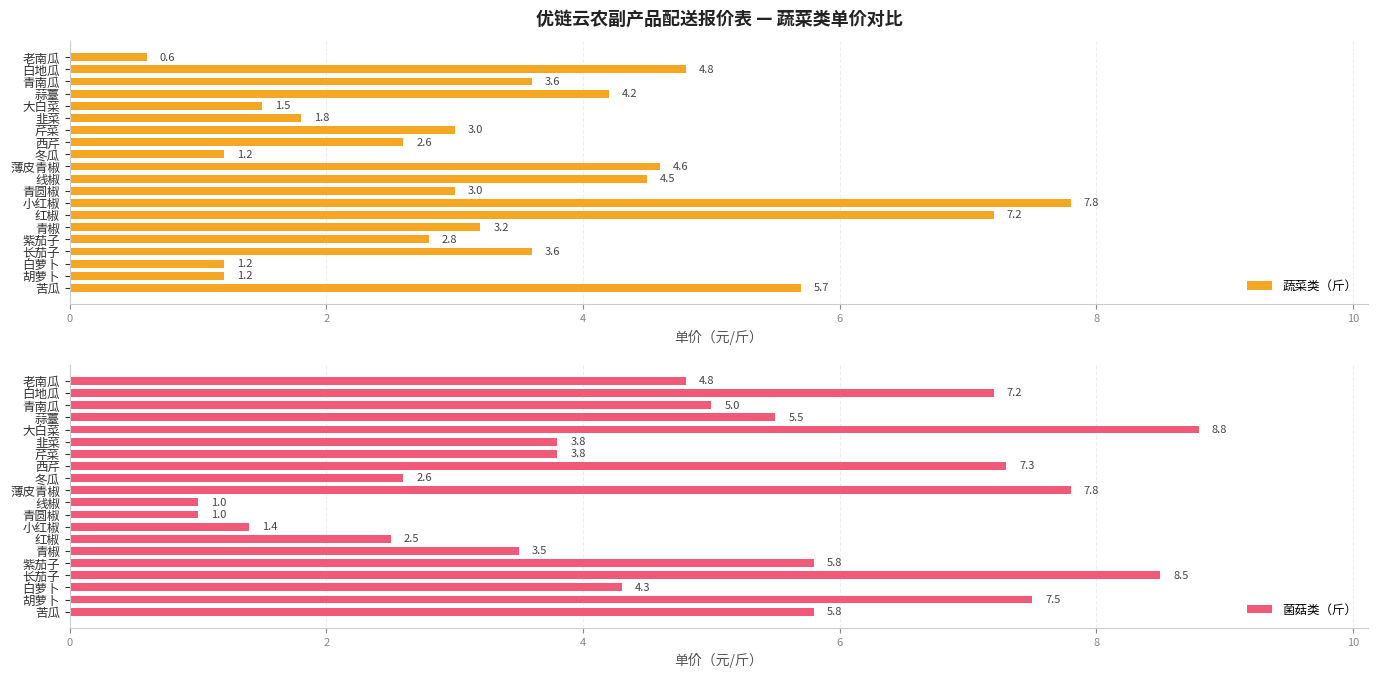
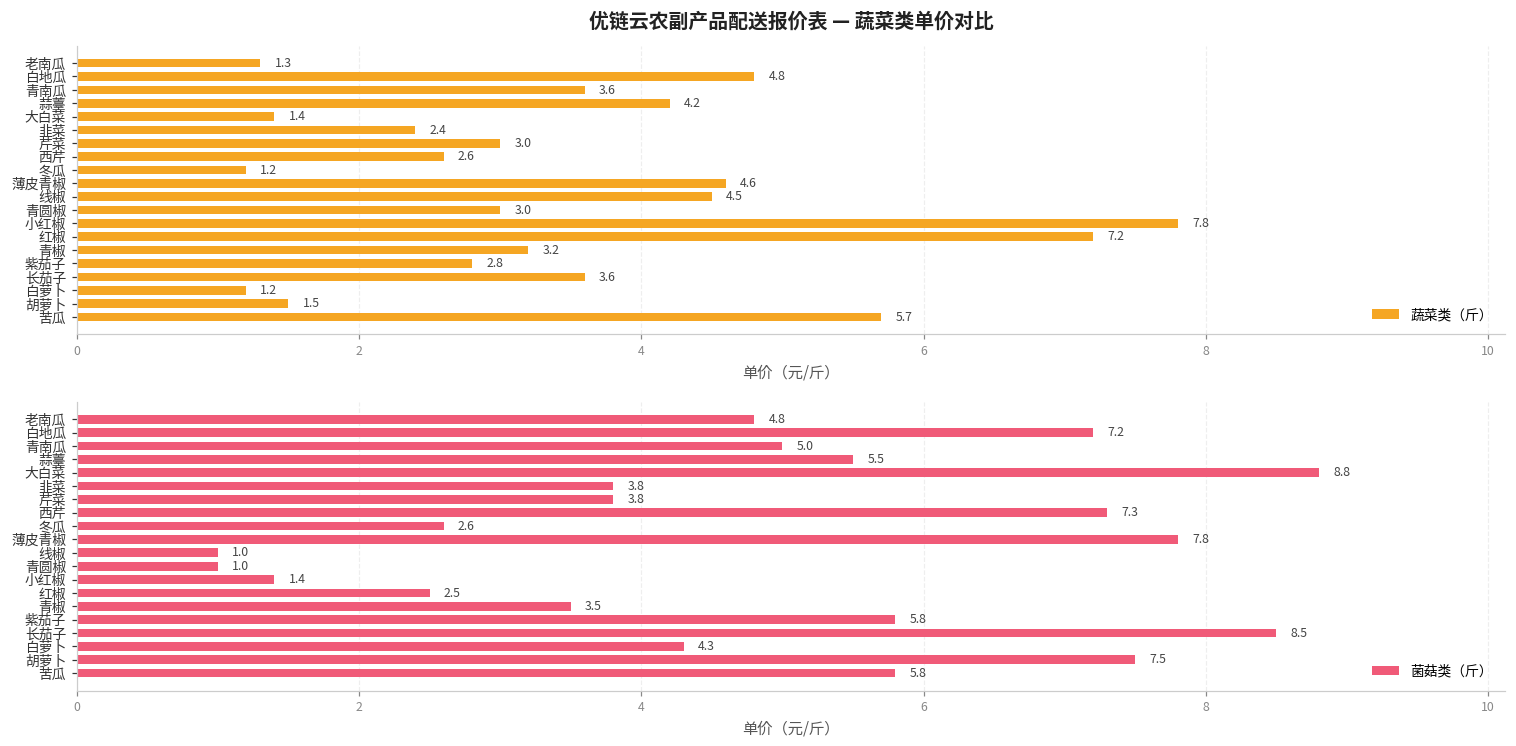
  {
    "优链云农副产品配送报价表 — 蔬菜类单价对比": {
-     "老南瓜": 0.6,
+     "老南瓜": 1.3,
      "白地瓜": 4.8,
      "青南瓜": 3.6,
      "蒜薹": 4.2,
-     "大白菜": 1.5,
-     "韭菜": 1.8,
+     "大白菜": 1.4,
+     "韭菜": 2.4,
      "芹菜": 3.0,
      "西芹": 2.6,
      "冬瓜": 1.2,
      "薄皮青椒": 4.6,
      "线椒": 4.5,
      "青圆椒": 3.0,
      "小红椒": 7.8,
      "红椒": 7.2,
      "青椒": 3.2,
      "紫茄子": 2.8,
      "长茄子": 3.6,
      "白萝卜": 1.2,
-     "胡萝卜": 1.2,
+     "胡萝卜": 1.5,
      "苦瓜": 5.7
    }
  }
